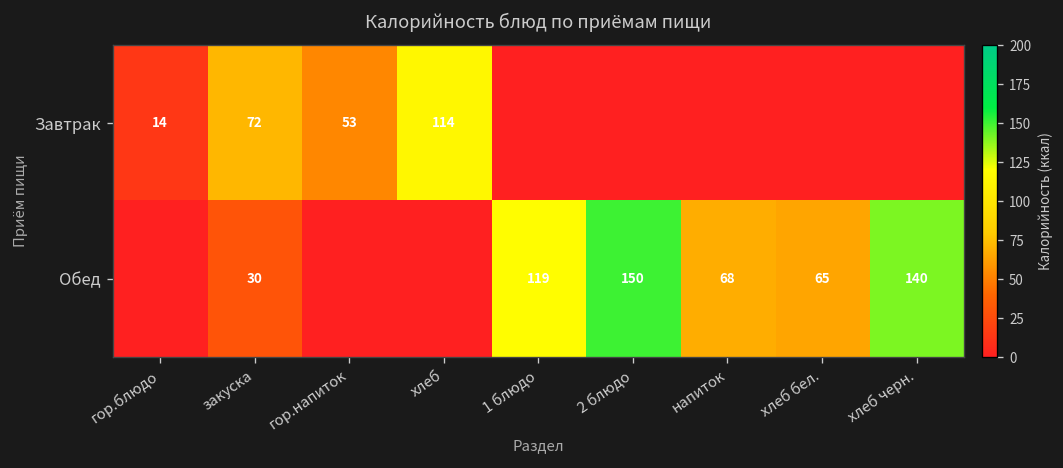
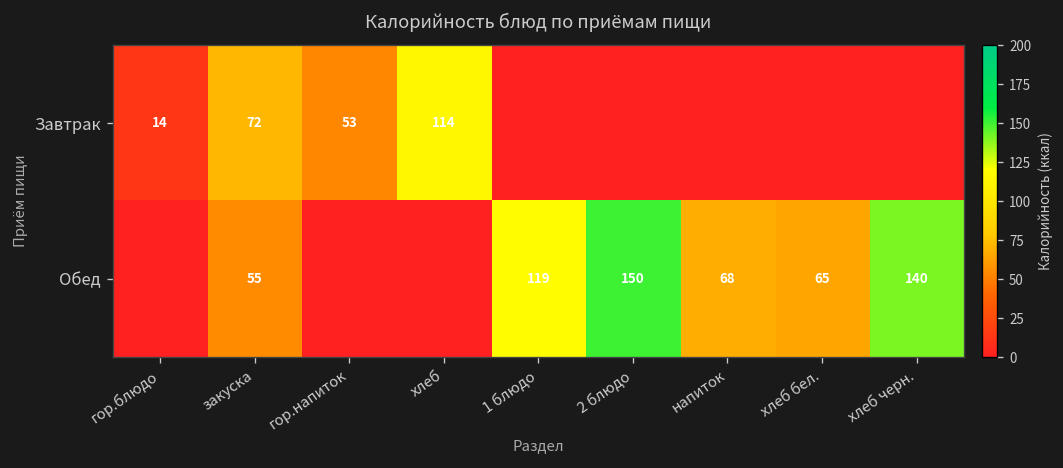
  {
    "Завтрак": {
      "гор.блюдо": 14,
      "закуска": 72,
      "гор.напиток": 53,
      "хлеб": 114
    },
    "Обед": {
-     "закуска": 30,
+     "закуска": 55,
      "1 блюдо": 119,
      "2 блюдо": 150,
      "напиток": 68,
      "хлеб бел.": 65,
      "хлеб черн.": 140
    }
  }
